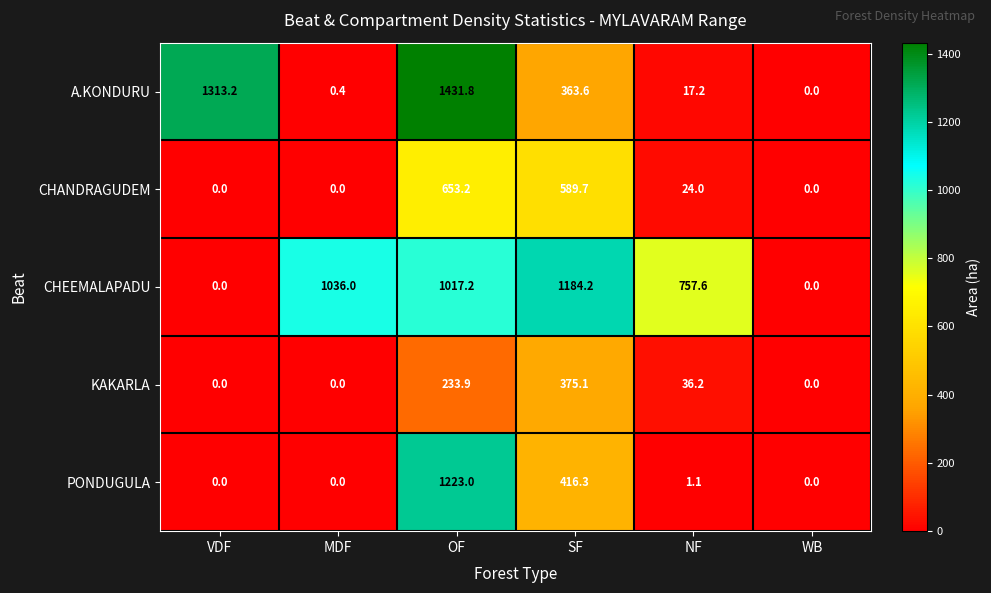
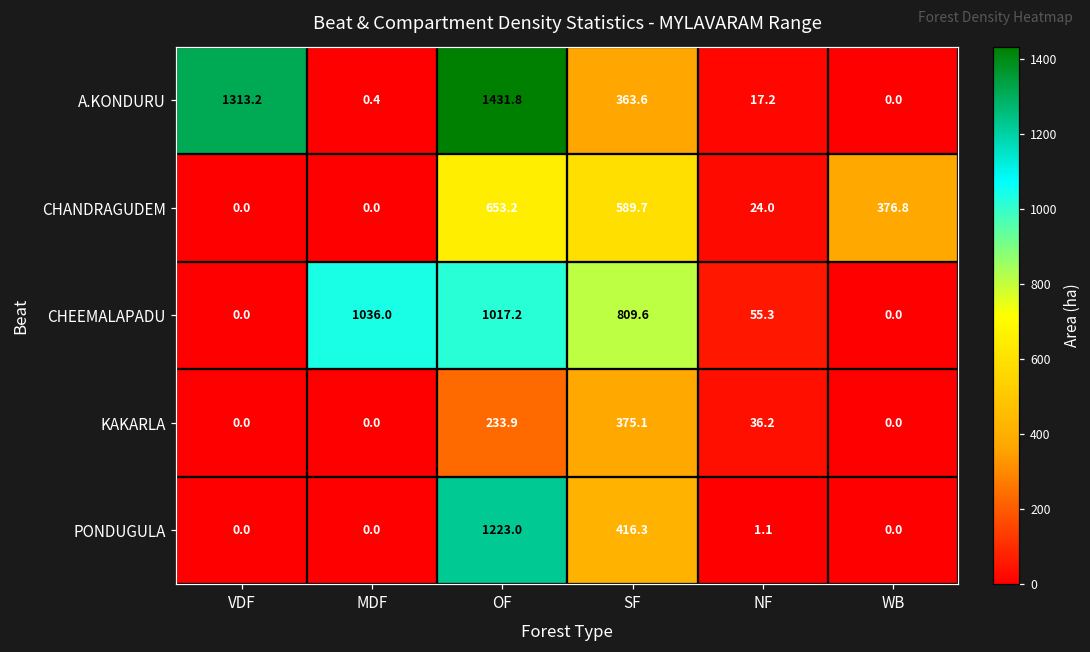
  {
    "A.KONDURU": {
      "VDF": 1313.2,
      "MDF": 0.4,
      "OF": 1431.8,
      "SF": 363.6,
      "NF": 17.2,
      "WB": 0.0
    },
    "CHANDRAGUDEM": {
      "VDF": 0.0,
      "MDF": 0.0,
      "OF": 653.2,
      "SF": 589.7,
      "NF": 24.0,
-     "WB": 0.0
+     "WB": 376.8
    },
    "CHEEMALAPADU": {
      "VDF": 0.0,
      "MDF": 1036.0,
      "OF": 1017.2,
-     "SF": 1184.2,
-     "NF": 757.6,
+     "SF": 809.6,
+     "NF": 55.3,
      "WB": 0.0
    },
    "KAKARLA": {
      "VDF": 0.0,
      "MDF": 0.0,
      "OF": 233.9,
      "SF": 375.1,
      "NF": 36.2,
      "WB": 0.0
    },
    "PONDUGULA": {
      "VDF": 0.0,
      "MDF": 0.0,
      "OF": 1223.0,
      "SF": 416.3,
      "NF": 1.1,
      "WB": 0.0
    }
  }
